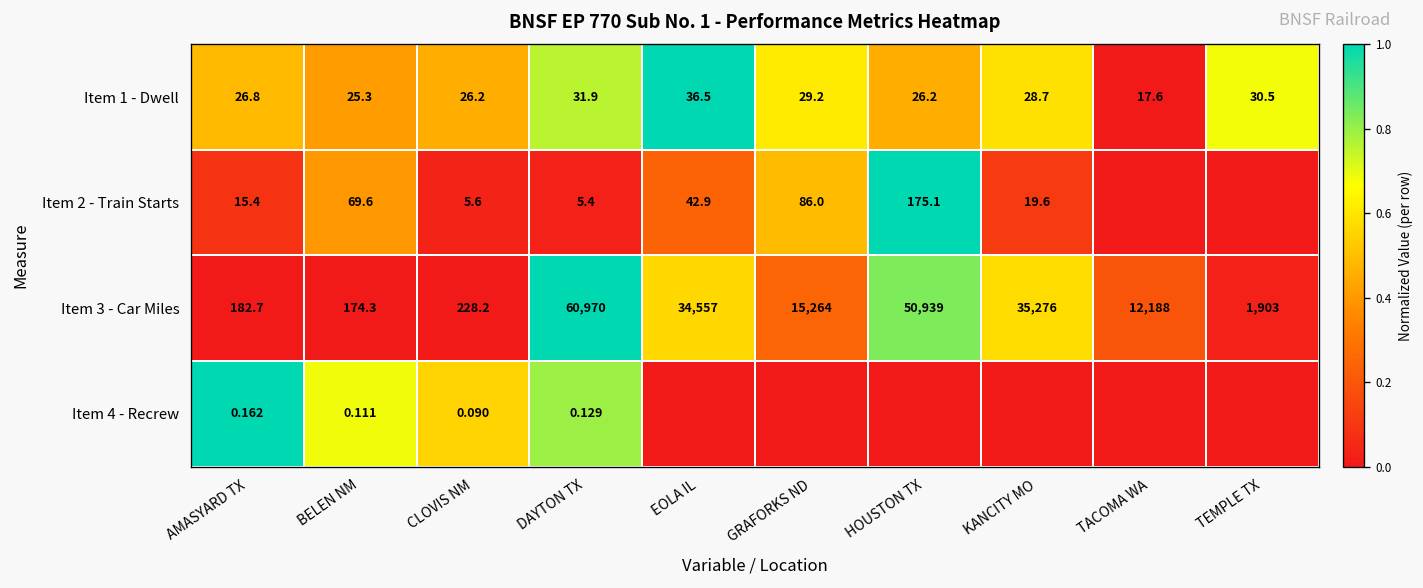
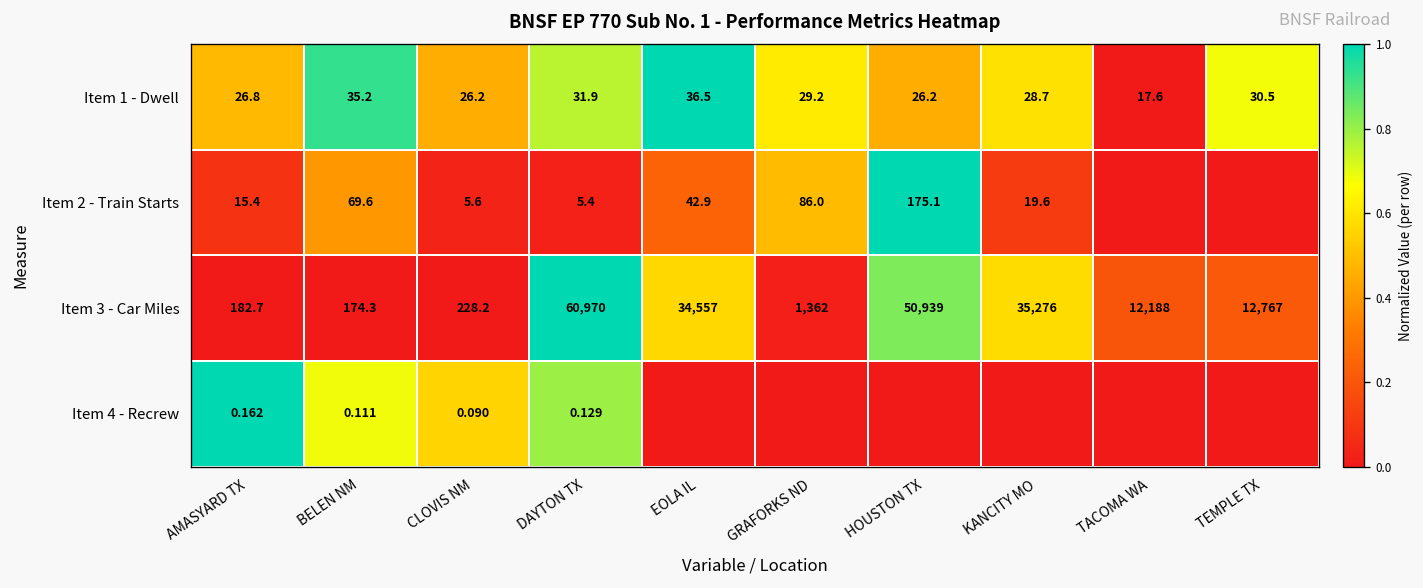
  {
    "Item 1 - Dwell": {
      "AMASYARD TX": "26.8",
-     "BELEN NM": "25.3",
+     "BELEN NM": "35.2",
      "CLOVIS NM": "26.2",
      "DAYTON TX": "31.9",
      "EOLA IL": "36.5",
      "GRAFORKS ND": "29.2",
      "HOUSTON TX": "26.2",
      "KANCITY MO": "28.7",
      "TACOMA WA": "17.6",
      "TEMPLE TX": "30.5"
    },
    "Item 2 - Train Starts": {
      "AMASYARD TX": "15.4",
      "BELEN NM": "69.6",
      "CLOVIS NM": "5.6",
      "DAYTON TX": "5.4",
      "EOLA IL": "42.9",
      "GRAFORKS ND": "86.0",
      "HOUSTON TX": "175.1",
      "KANCITY MO": "19.6"
    },
    "Item 3 - Car Miles": {
      "AMASYARD TX": "182.7",
      "BELEN NM": "174.3",
      "CLOVIS NM": "228.2",
      "DAYTON TX": "60,970",
      "EOLA IL": "34,557",
-     "GRAFORKS ND": "15,264",
+     "GRAFORKS ND": "1,362",
      "HOUSTON TX": "50,939",
      "KANCITY MO": "35,276",
      "TACOMA WA": "12,188",
-     "TEMPLE TX": "1,903"
+     "TEMPLE TX": "12,767"
    },
    "Item 4 - Recrew": {
      "AMASYARD TX": "0.162",
      "BELEN NM": "0.111",
      "CLOVIS NM": "0.090",
      "DAYTON TX": "0.129"
    }
  }
